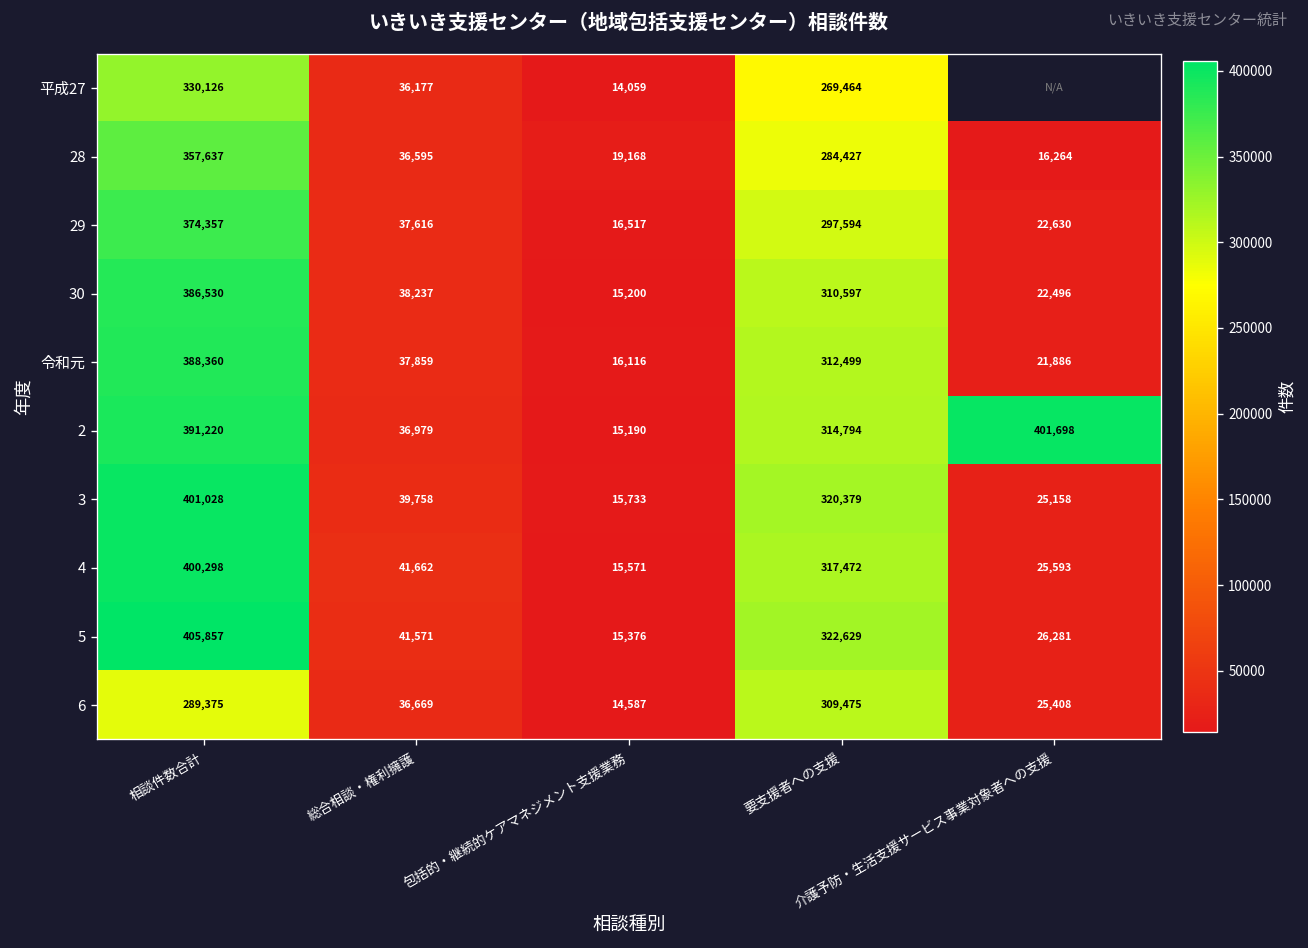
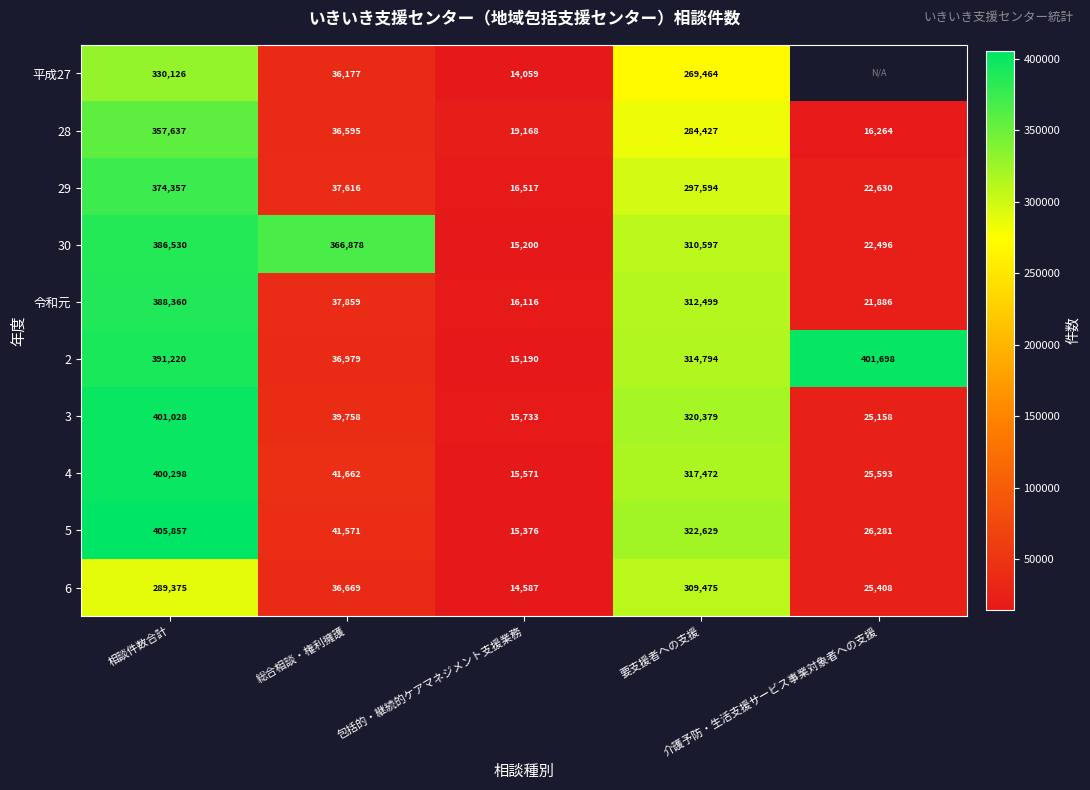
  {
    "平成27": {
      "相談件数合計": "330,126",
      "総合相談・権利擁護": "36,177",
      "包括的・継続的ケアマネジメント支援業務": "14,059",
      "要支援者への支援": "269,464"
    },
    "28": {
      "相談件数合計": "357,637",
      "総合相談・権利擁護": "36,595",
      "包括的・継続的ケアマネジメント支援業務": "19,168",
      "要支援者への支援": "284,427",
      "介護予防・生活支援サービス事業対象者への支援": "16,264"
    },
    "29": {
      "相談件数合計": "374,357",
      "総合相談・権利擁護": "37,616",
      "包括的・継続的ケアマネジメント支援業務": "16,517",
      "要支援者への支援": "297,594",
      "介護予防・生活支援サービス事業対象者への支援": "22,630"
    },
    "30": {
      "相談件数合計": "386,530",
-     "総合相談・権利擁護": "38,237",
+     "総合相談・権利擁護": "366,878",
      "包括的・継続的ケアマネジメント支援業務": "15,200",
      "要支援者への支援": "310,597",
      "介護予防・生活支援サービス事業対象者への支援": "22,496"
    },
    "令和元": {
      "相談件数合計": "388,360",
      "総合相談・権利擁護": "37,859",
      "包括的・継続的ケアマネジメント支援業務": "16,116",
      "要支援者への支援": "312,499",
      "介護予防・生活支援サービス事業対象者への支援": "21,886"
    },
    "2": {
      "相談件数合計": "391,220",
      "総合相談・権利擁護": "36,979",
      "包括的・継続的ケアマネジメント支援業務": "15,190",
      "要支援者への支援": "314,794",
      "介護予防・生活支援サービス事業対象者への支援": "401,698"
    },
    "3": {
      "相談件数合計": "401,028",
      "総合相談・権利擁護": "39,758",
      "包括的・継続的ケアマネジメント支援業務": "15,733",
      "要支援者への支援": "320,379",
      "介護予防・生活支援サービス事業対象者への支援": "25,158"
    },
    "4": {
      "相談件数合計": "400,298",
      "総合相談・権利擁護": "41,662",
      "包括的・継続的ケアマネジメント支援業務": "15,571",
      "要支援者への支援": "317,472",
      "介護予防・生活支援サービス事業対象者への支援": "25,593"
    },
    "5": {
      "相談件数合計": "405,857",
      "総合相談・権利擁護": "41,571",
      "包括的・継続的ケアマネジメント支援業務": "15,376",
      "要支援者への支援": "322,629",
      "介護予防・生活支援サービス事業対象者への支援": "26,281"
    },
    "6": {
      "相談件数合計": "289,375",
      "総合相談・権利擁護": "36,669",
      "包括的・継続的ケアマネジメント支援業務": "14,587",
      "要支援者への支援": "309,475",
      "介護予防・生活支援サービス事業対象者への支援": "25,408"
    }
  }
